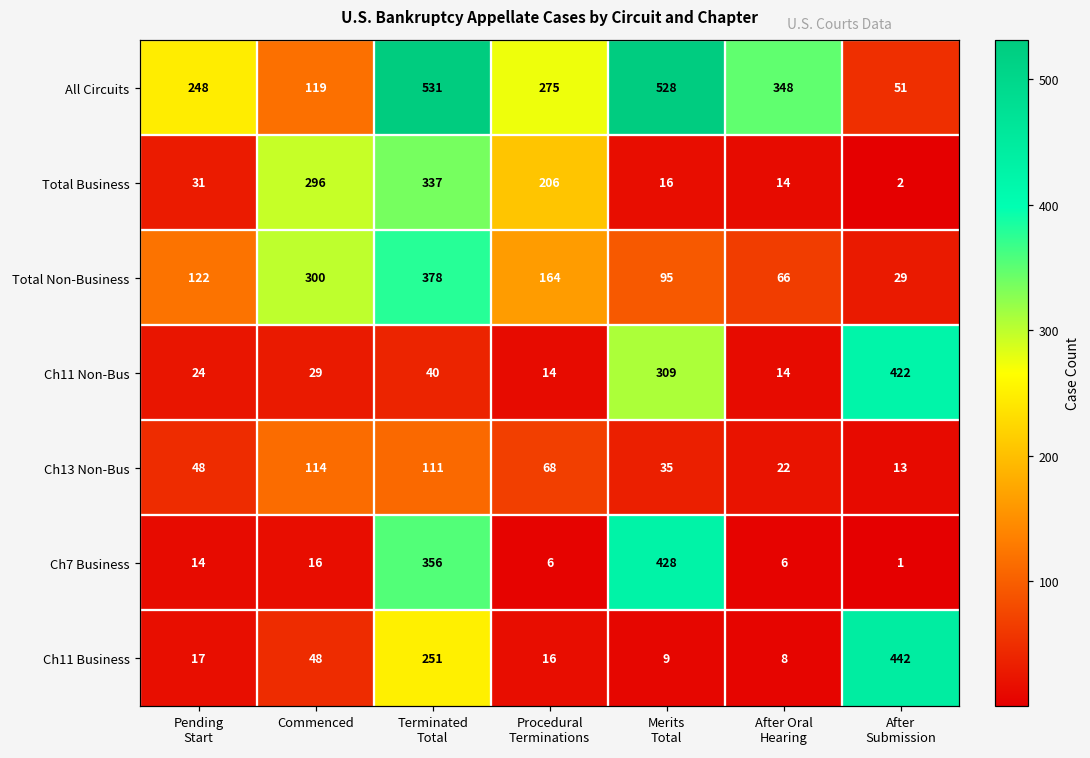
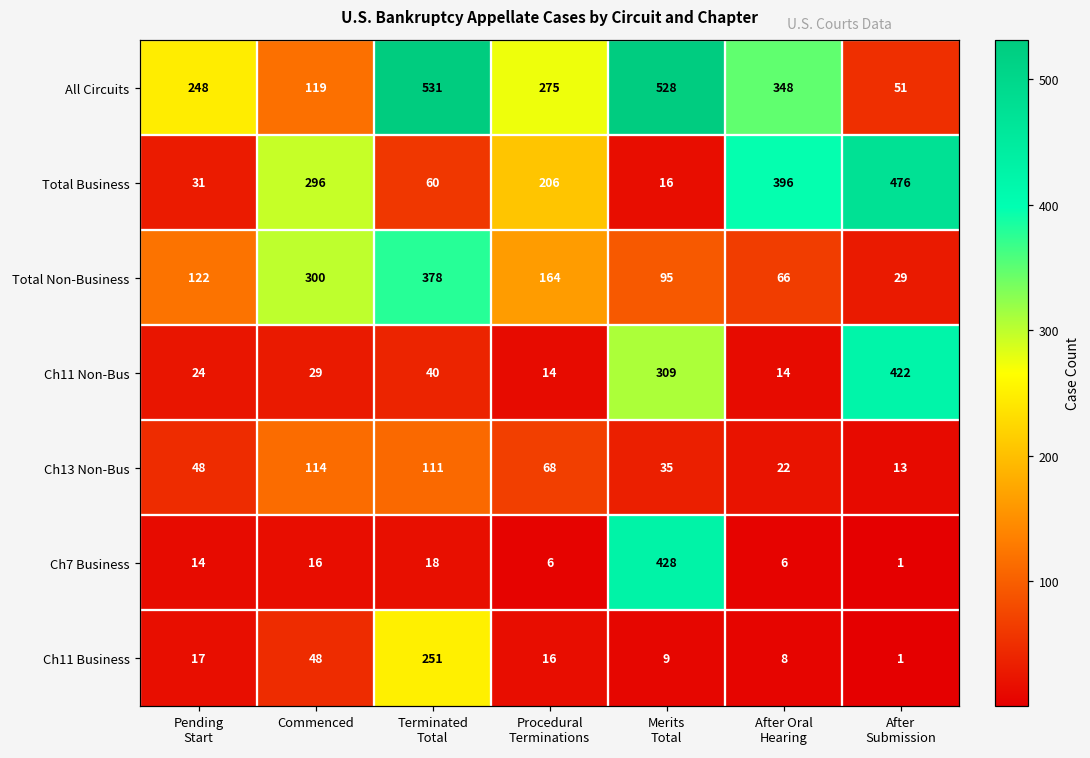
  {
    "All Circuits": {
      "Pending Start": 248,
      "Commenced": 119,
      "Terminated Total": 531,
      "Procedural Terminations": 275,
      "Merits Total": 528,
      "After Oral Hearing": 348,
      "After Submission": 51
    },
    "Total Business": {
      "Pending Start": 31,
      "Commenced": 296,
-     "Terminated Total": 337,
+     "Terminated Total": 60,
      "Procedural Terminations": 206,
      "Merits Total": 16,
-     "After Oral Hearing": 14,
-     "After Submission": 2
+     "After Oral Hearing": 396,
+     "After Submission": 476
    },
    "Total Non-Business": {
      "Pending Start": 122,
      "Commenced": 300,
      "Terminated Total": 378,
      "Procedural Terminations": 164,
      "Merits Total": 95,
      "After Oral Hearing": 66,
      "After Submission": 29
    },
    "Ch11 Non-Bus": {
      "Pending Start": 24,
      "Commenced": 29,
      "Terminated Total": 40,
      "Procedural Terminations": 14,
      "Merits Total": 309,
      "After Oral Hearing": 14,
      "After Submission": 422
    },
    "Ch13 Non-Bus": {
      "Pending Start": 48,
      "Commenced": 114,
      "Terminated Total": 111,
      "Procedural Terminations": 68,
      "Merits Total": 35,
      "After Oral Hearing": 22,
      "After Submission": 13
    },
    "Ch7 Business": {
      "Pending Start": 14,
      "Commenced": 16,
-     "Terminated Total": 356,
+     "Terminated Total": 18,
      "Procedural Terminations": 6,
      "Merits Total": 428,
      "After Oral Hearing": 6,
      "After Submission": 1
    },
    "Ch11 Business": {
      "Pending Start": 17,
      "Commenced": 48,
      "Terminated Total": 251,
      "Procedural Terminations": 16,
      "Merits Total": 9,
      "After Oral Hearing": 8,
-     "After Submission": 442
+     "After Submission": 1
    }
  }
